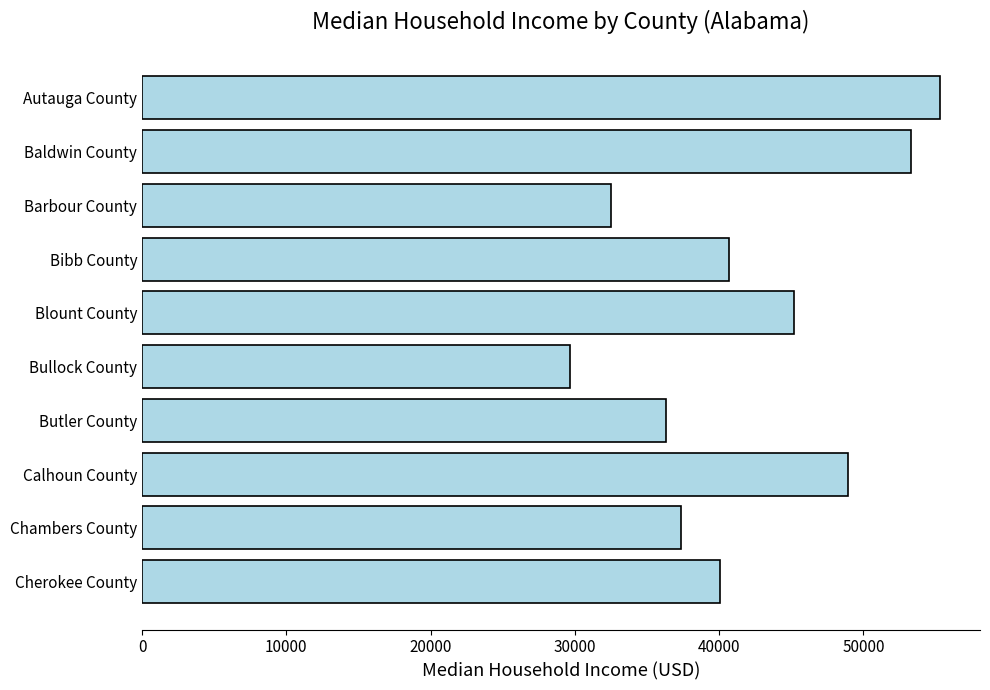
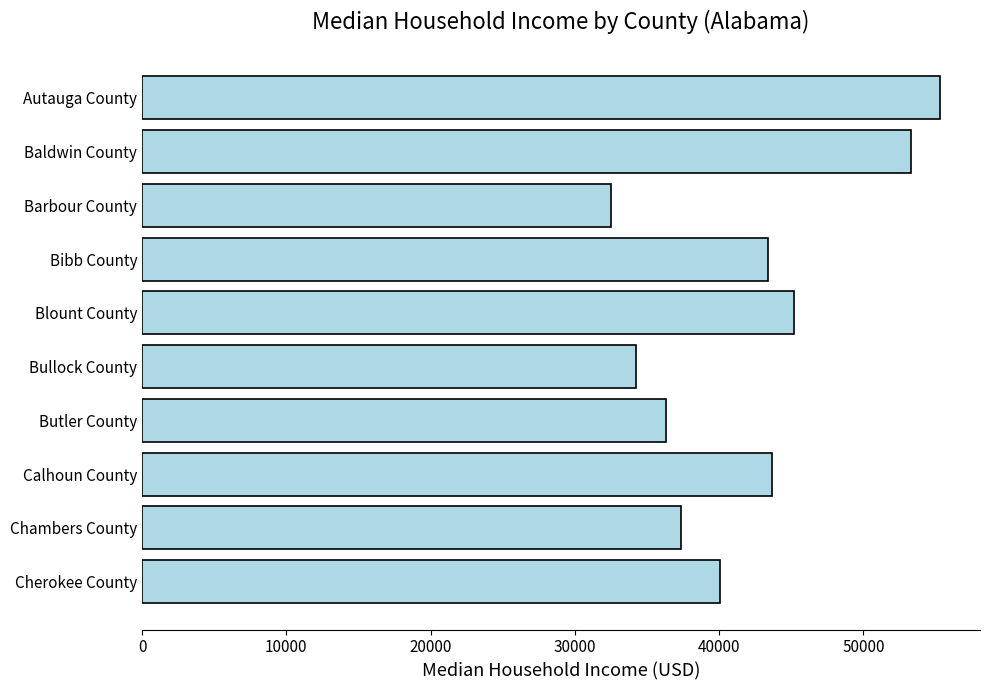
  {
    "Autauga County": 55300,
    "Baldwin County": 53300,
    "Barbour County": 32500,
-   "Bibb County": 40700,
+   "Bibb County": 43400,
    "Blount County": 45200,
-   "Bullock County": 29700,
+   "Bullock County": 34200,
    "Butler County": 36300,
-   "Calhoun County": 49000,
+   "Calhoun County": 43700,
    "Chambers County": 37300,
    "Cherokee County": 40000
  }
